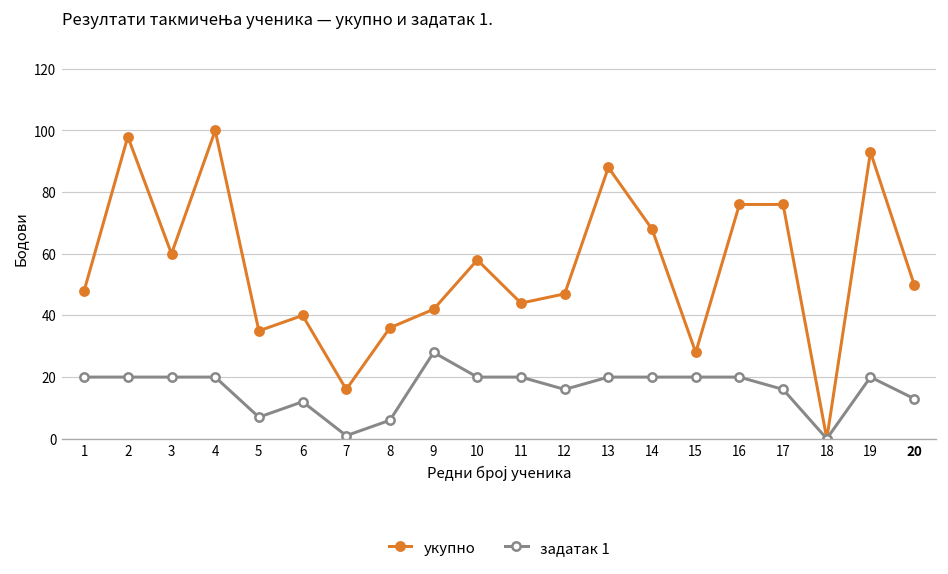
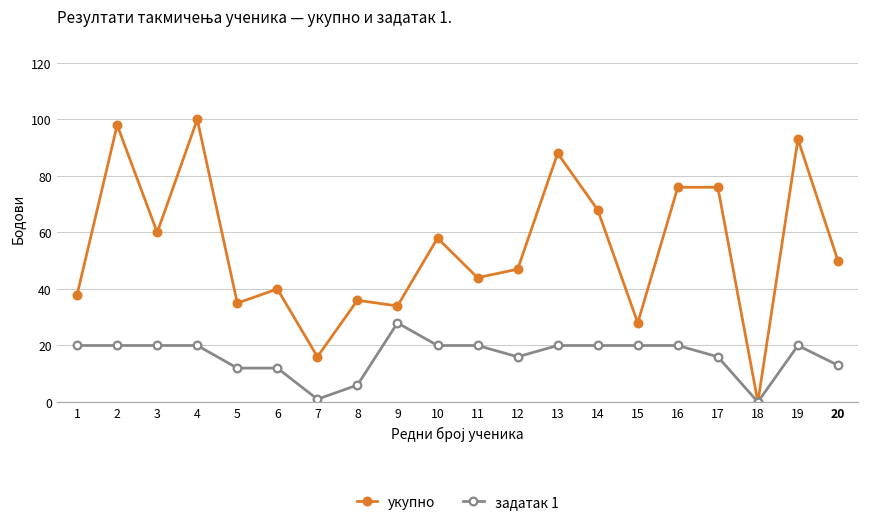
  {
    "укупно": {
-     "1": 48,
+     "1": 38,
      "2": 98,
      "3": 60,
      "4": 100,
      "5": 35,
      "6": 40,
      "7": 16,
      "8": 36,
-     "9": 42,
+     "9": 34,
      "10": 58,
      "11": 44,
      "12": 47,
      "13": 88,
      "14": 68,
      "15": 28,
      "16": 76,
      "17": 76,
      "19": 93,
      "20": 50
    },
    "задатак 1": {
      "1": 20,
      "2": 20,
      "3": 20,
      "4": 20,
-     "5": 7,
+     "5": 12,
      "6": 12,
      "7": 1,
      "8": 6,
      "9": 28,
      "10": 20,
      "11": 20,
      "12": 16,
      "13": 20,
      "14": 20,
      "15": 20,
      "16": 20,
      "17": 16,
      "19": 20,
      "20": 13
    }
  }
